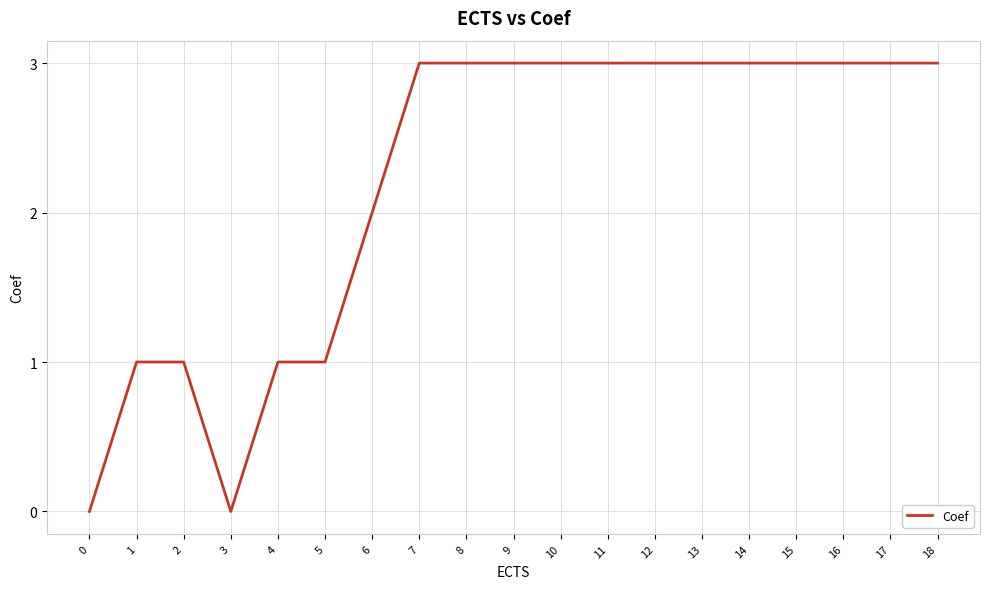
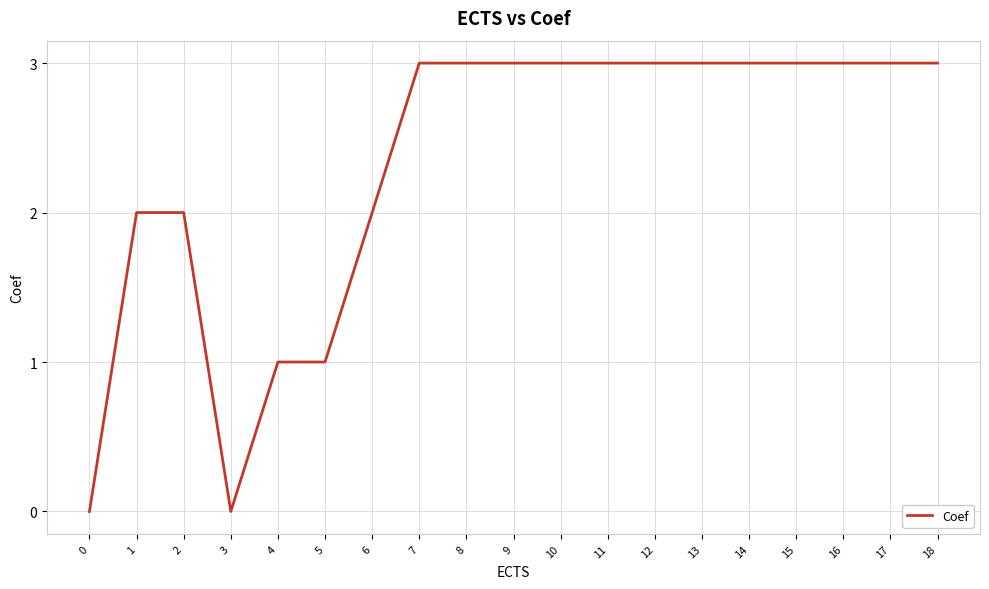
  {
    "0": 0,
-   "1": 1,
-   "2": 1,
+   "1": 2,
+   "2": 2,
    "3": 0,
    "4": 1,
    "5": 1,
    "6": 2,
    "7": 3,
    "8": 3,
    "9": 3,
    "10": 3,
    "11": 3,
    "12": 3,
    "13": 3,
    "14": 3,
    "15": 3,
    "16": 3,
    "17": 3,
    "18": 3
  }
